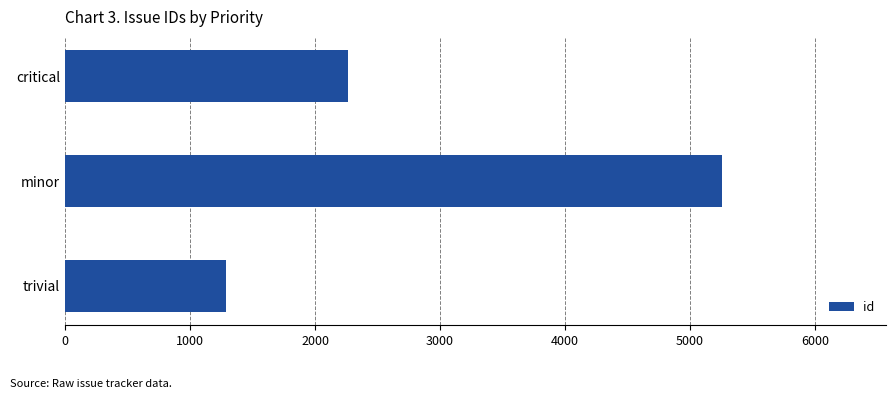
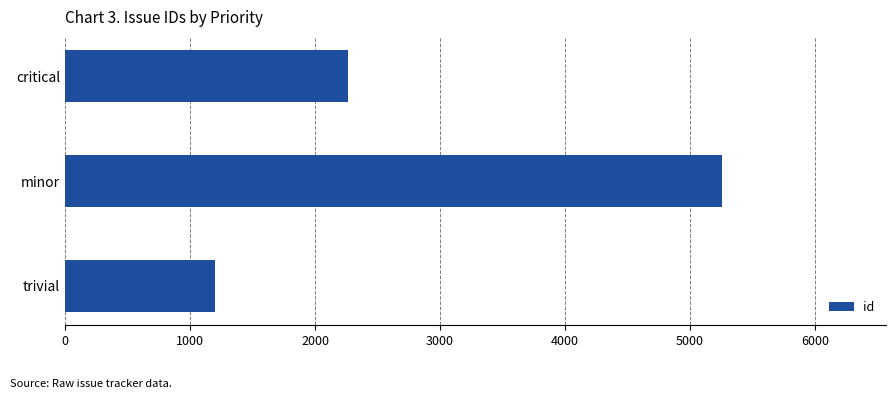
  {
    "critical": 2260,
    "minor": 5250,
-   "trivial": 1290
+   "trivial": 1200
  }
